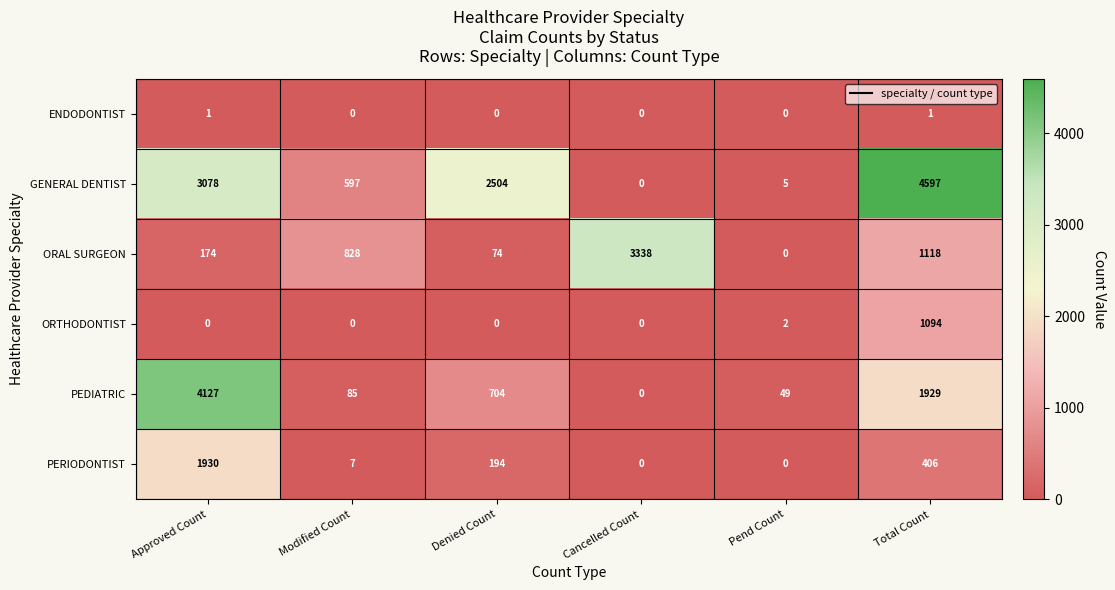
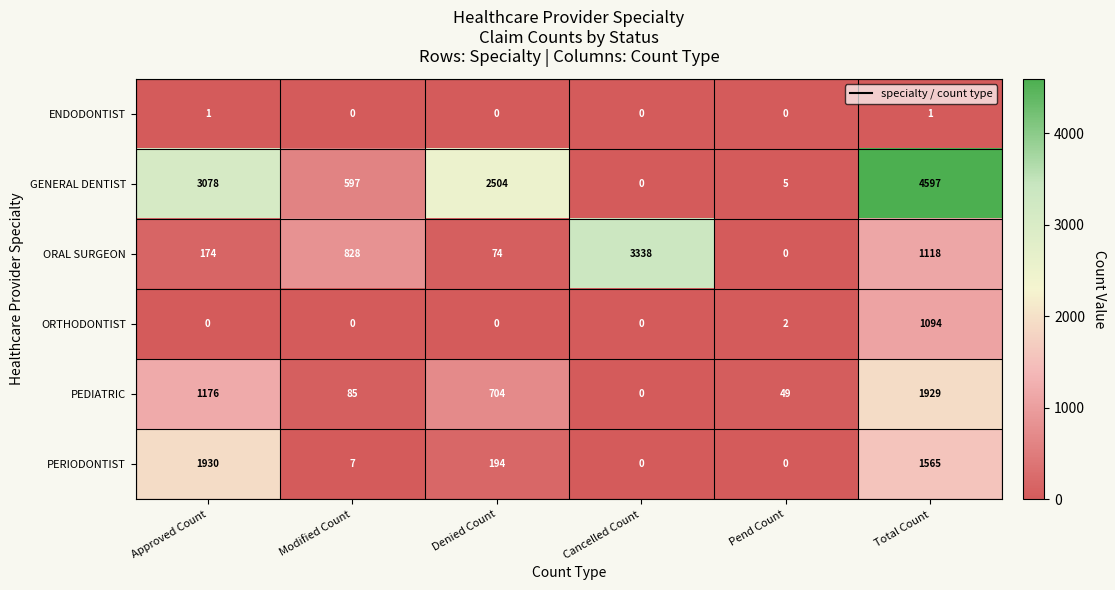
  {
    "ENDODONTIST": {
      "Approved Count": 1,
      "Modified Count": 0,
      "Denied Count": 0,
      "Cancelled Count": 0,
      "Pend Count": 0,
      "Total Count": 1
    },
    "GENERAL DENTIST": {
      "Approved Count": 3078,
      "Modified Count": 597,
      "Denied Count": 2504,
      "Cancelled Count": 0,
      "Pend Count": 5,
      "Total Count": 4597
    },
    "ORAL SURGEON": {
      "Approved Count": 174,
      "Modified Count": 828,
      "Denied Count": 74,
      "Cancelled Count": 3338,
      "Pend Count": 0,
      "Total Count": 1118
    },
    "ORTHODONTIST": {
      "Approved Count": 0,
      "Modified Count": 0,
      "Denied Count": 0,
      "Cancelled Count": 0,
      "Pend Count": 2,
      "Total Count": 1094
    },
    "PEDIATRIC": {
-     "Approved Count": 4127,
+     "Approved Count": 1176,
      "Modified Count": 85,
      "Denied Count": 704,
      "Cancelled Count": 0,
      "Pend Count": 49,
      "Total Count": 1929
    },
    "PERIODONTIST": {
      "Approved Count": 1930,
      "Modified Count": 7,
      "Denied Count": 194,
      "Cancelled Count": 0,
      "Pend Count": 0,
-     "Total Count": 406
+     "Total Count": 1565
    }
  }
